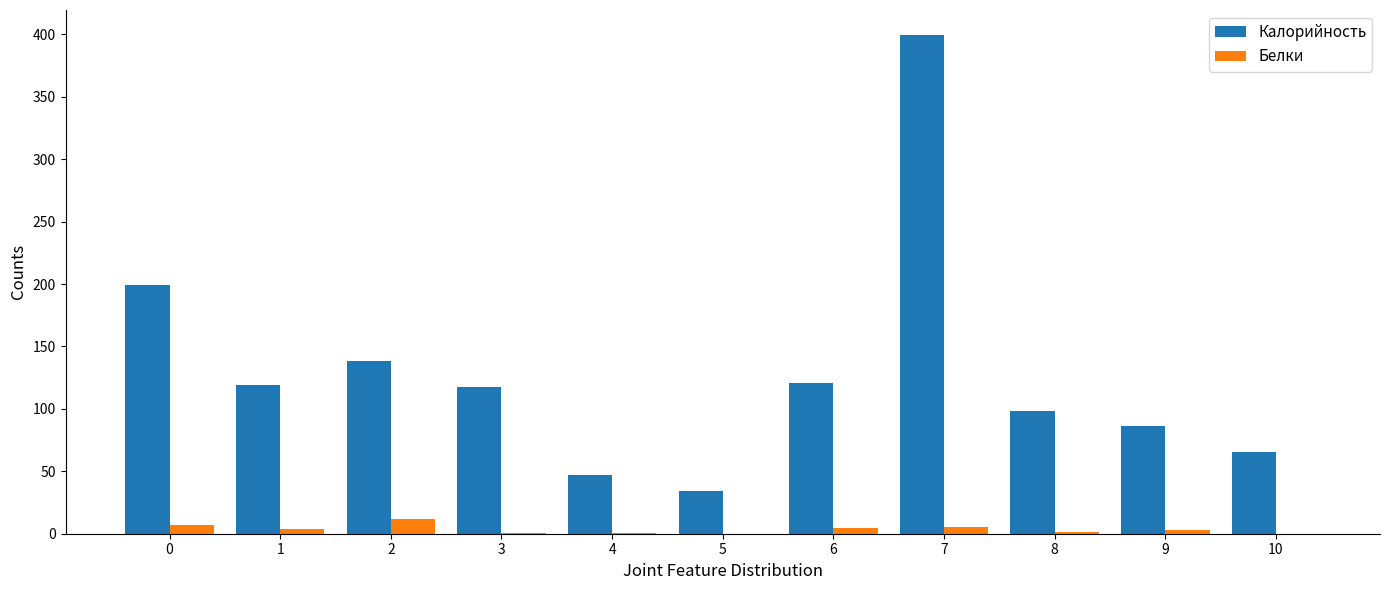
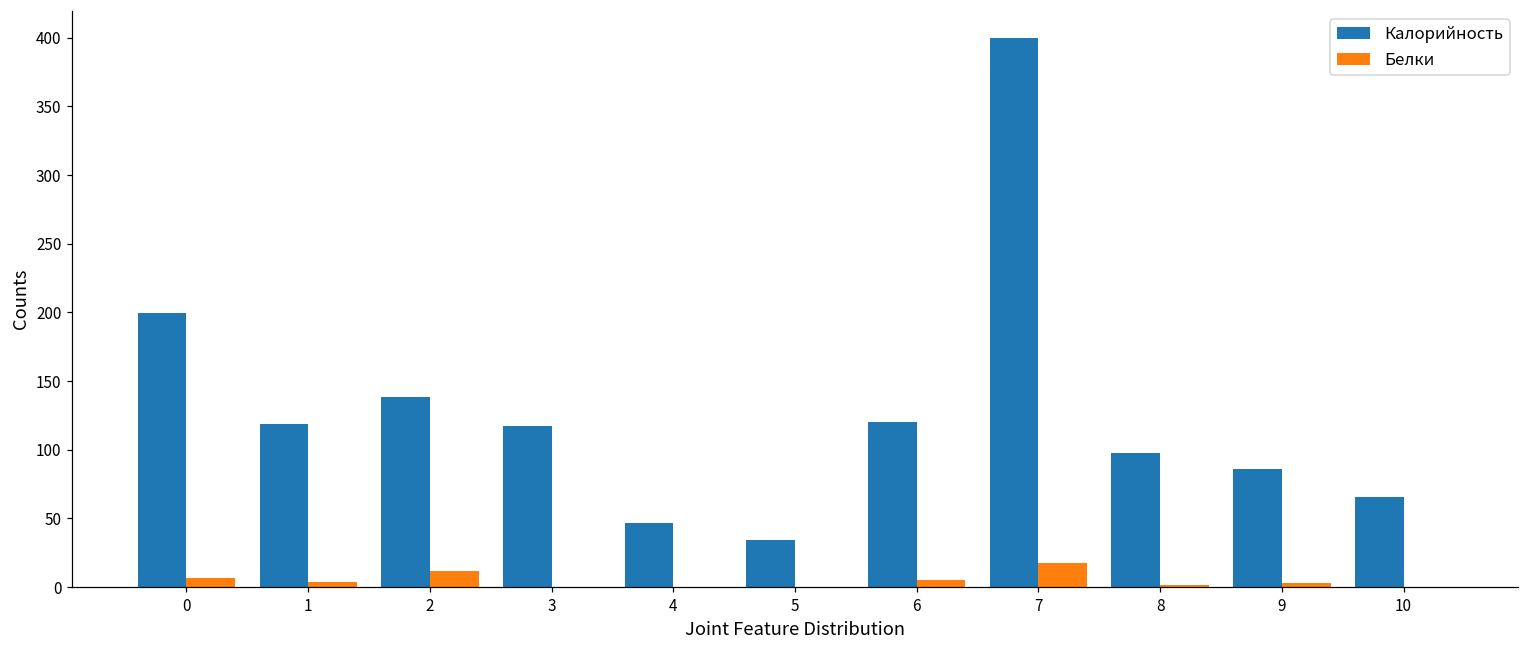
  {
    "Калорийность": {
      "0": 200,
      "1": 119,
      "2": 139,
      "3": 117,
      "4": 47,
      "5": 34,
      "6": 121,
      "7": 400,
      "8": 98,
      "9": 86,
      "10": 66
    },
    "Белки": {
      "0": 7,
      "1": 4,
      "2": 12,
      "6": 5,
-     "7": 6,
+     "7": 18,
      "9": 3
    }
  }
